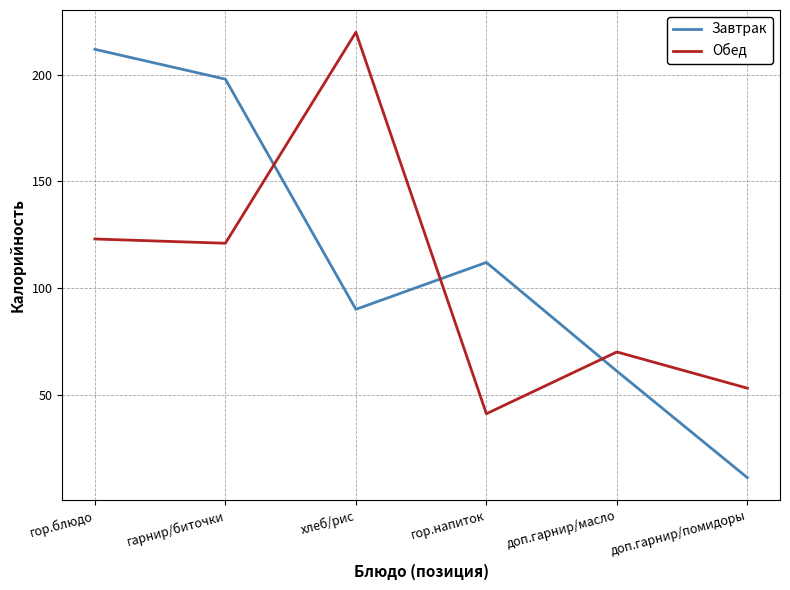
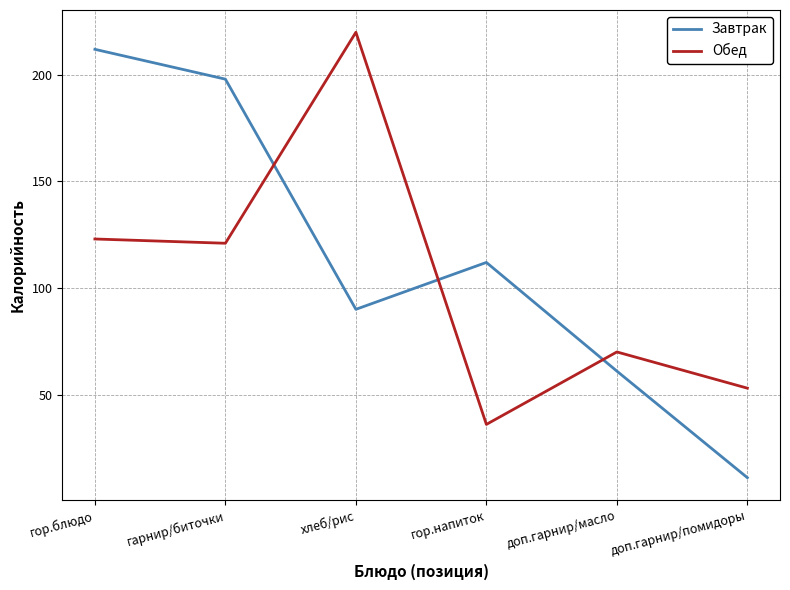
  {
    "Завтрак": {
      "гор.блюдо": 212,
      "гарнир/биточки": 198,
      "хлеб/рис": 90,
      "гор.напиток": 112,
      "доп.гарнир/масло": 61,
      "доп.гарнир/помидоры": 11
    },
    "Обед": {
      "гор.блюдо": 123,
      "гарнир/биточки": 121,
      "хлеб/рис": 220,
-     "гор.напиток": 41,
+     "гор.напиток": 36,
      "доп.гарнир/масло": 70,
      "доп.гарнир/помидоры": 53
    }
  }
